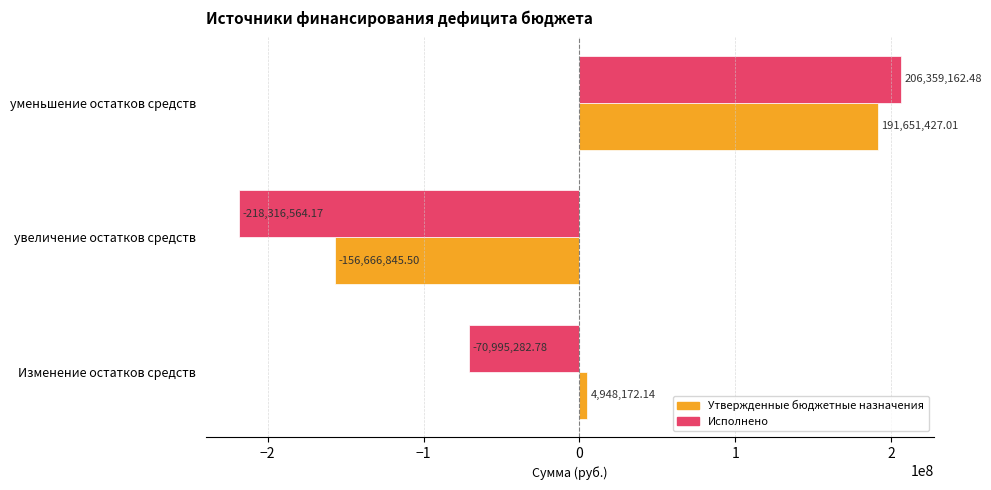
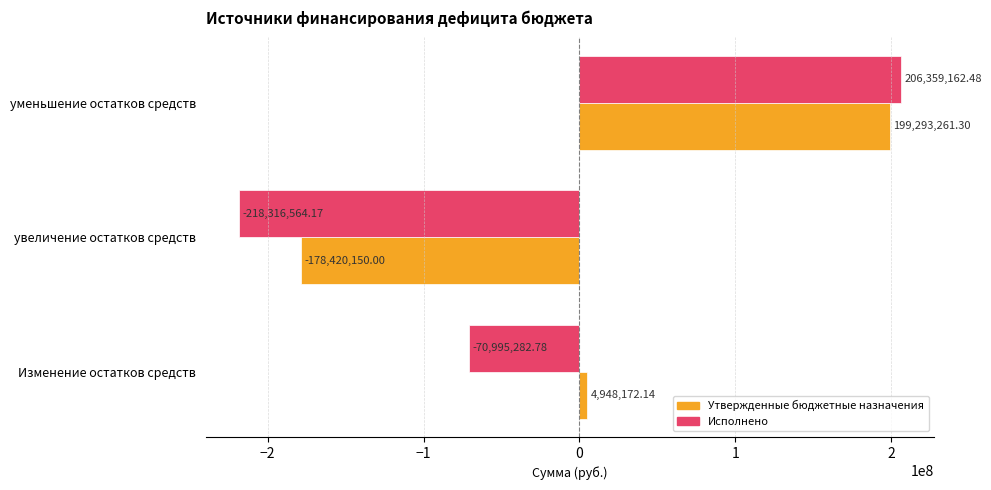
  {
    "Утвержденные бюджетные назначения": {
-     "уменьшение остатков средств": "191,651,427.01",
-     "увеличение остатков средств": "-156,666,845.50",
+     "уменьшение остатков средств": "199,293,261.30",
+     "увеличение остатков средств": "-178,420,150.00",
      "Изменение остатков средств": "4,948,172.14"
    },
    "Исполнено": {
      "уменьшение остатков средств": "206,359,162.48",
      "увеличение остатков средств": "-218,316,564.17",
      "Изменение остатков средств": "-70,995,282.78"
    }
  }
